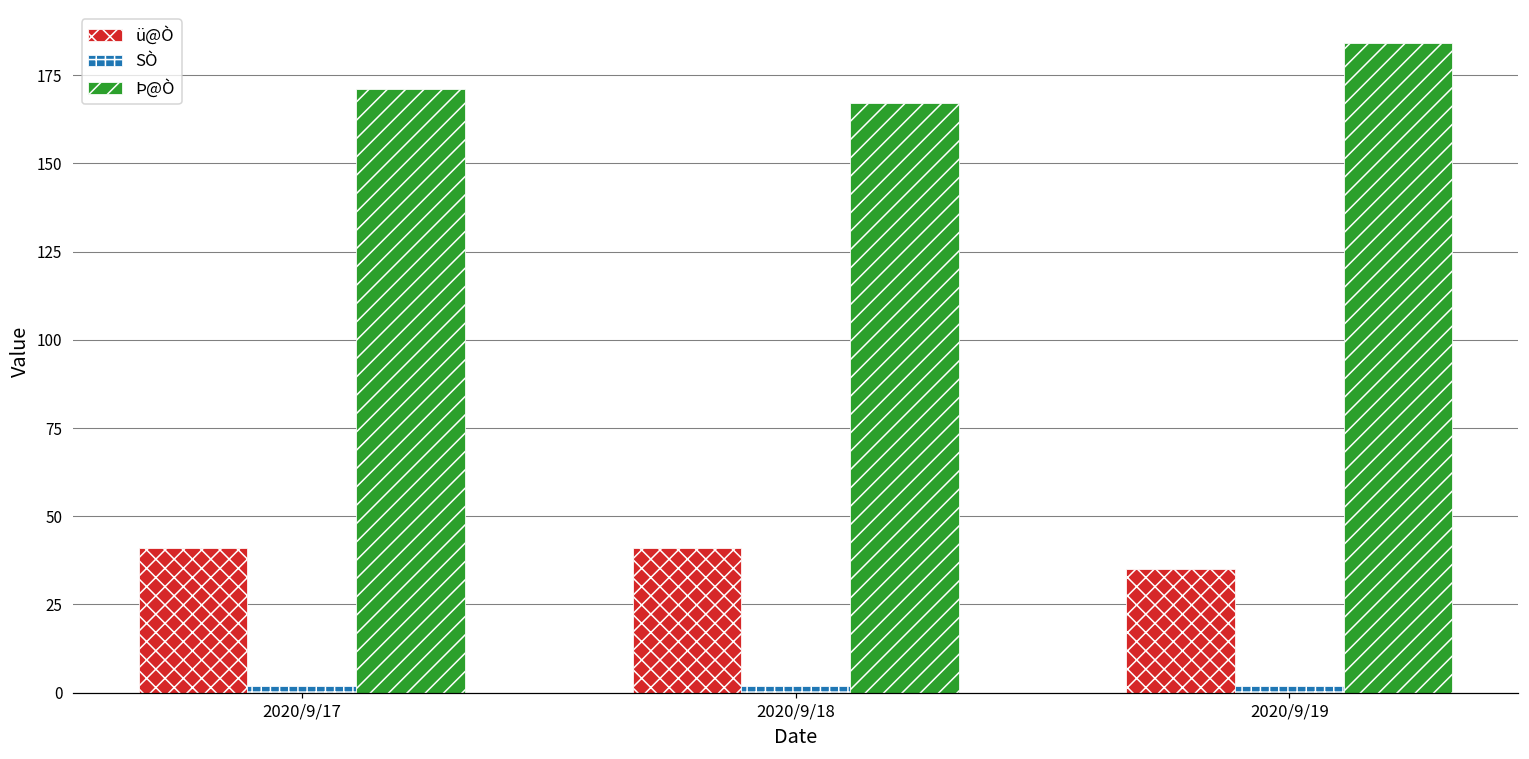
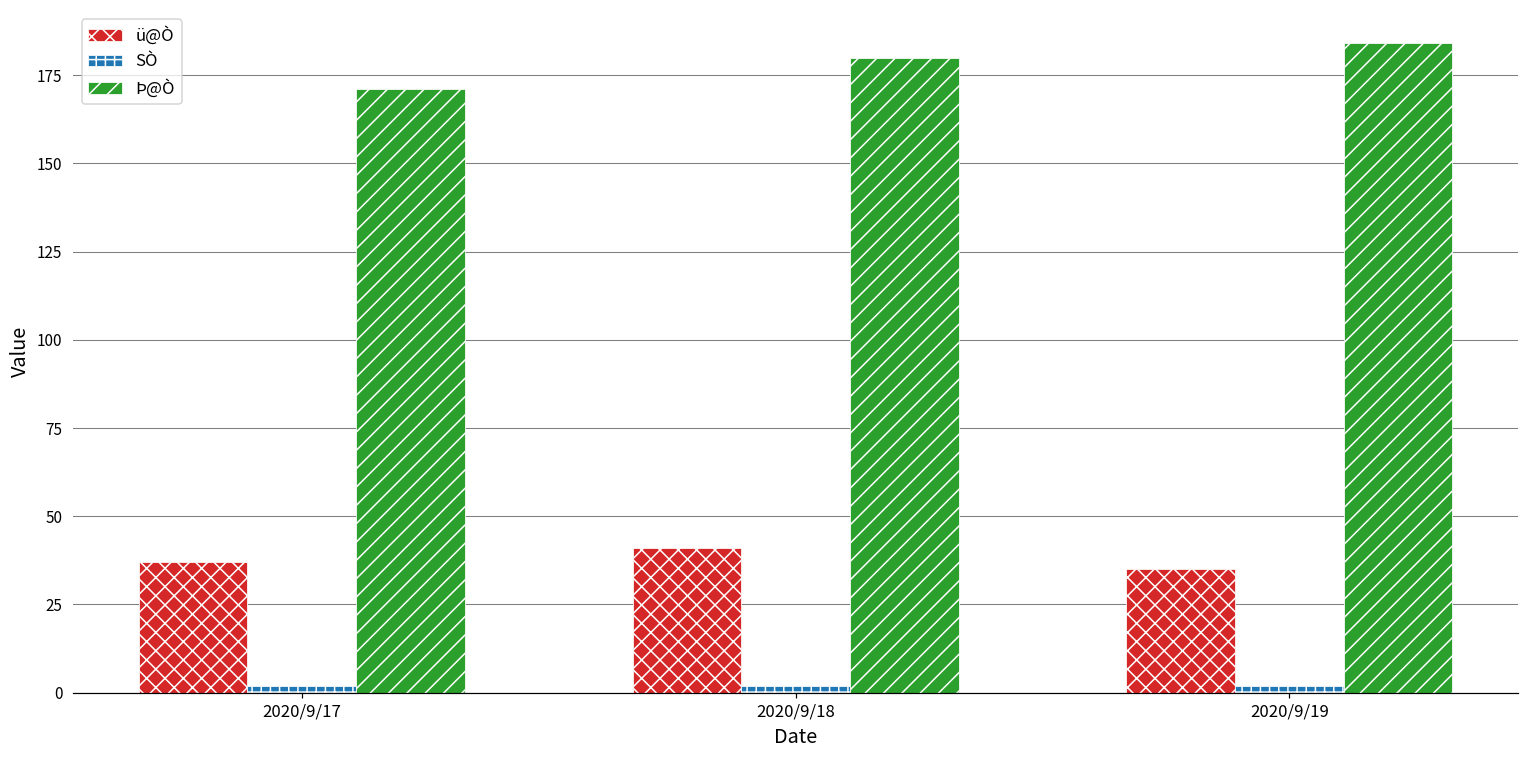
  {
    "ü@Ò": {
-     "2020/9/17": 41,
+     "2020/9/17": 37,
      "2020/9/18": 41,
      "2020/9/19": 35
    },
    "SÒ": {
      "2020/9/17": 2,
      "2020/9/18": 2,
      "2020/9/19": 2
    },
    "Þ@Ò": {
      "2020/9/17": 171,
-     "2020/9/18": 167,
+     "2020/9/18": 180,
      "2020/9/19": 184
    }
  }
